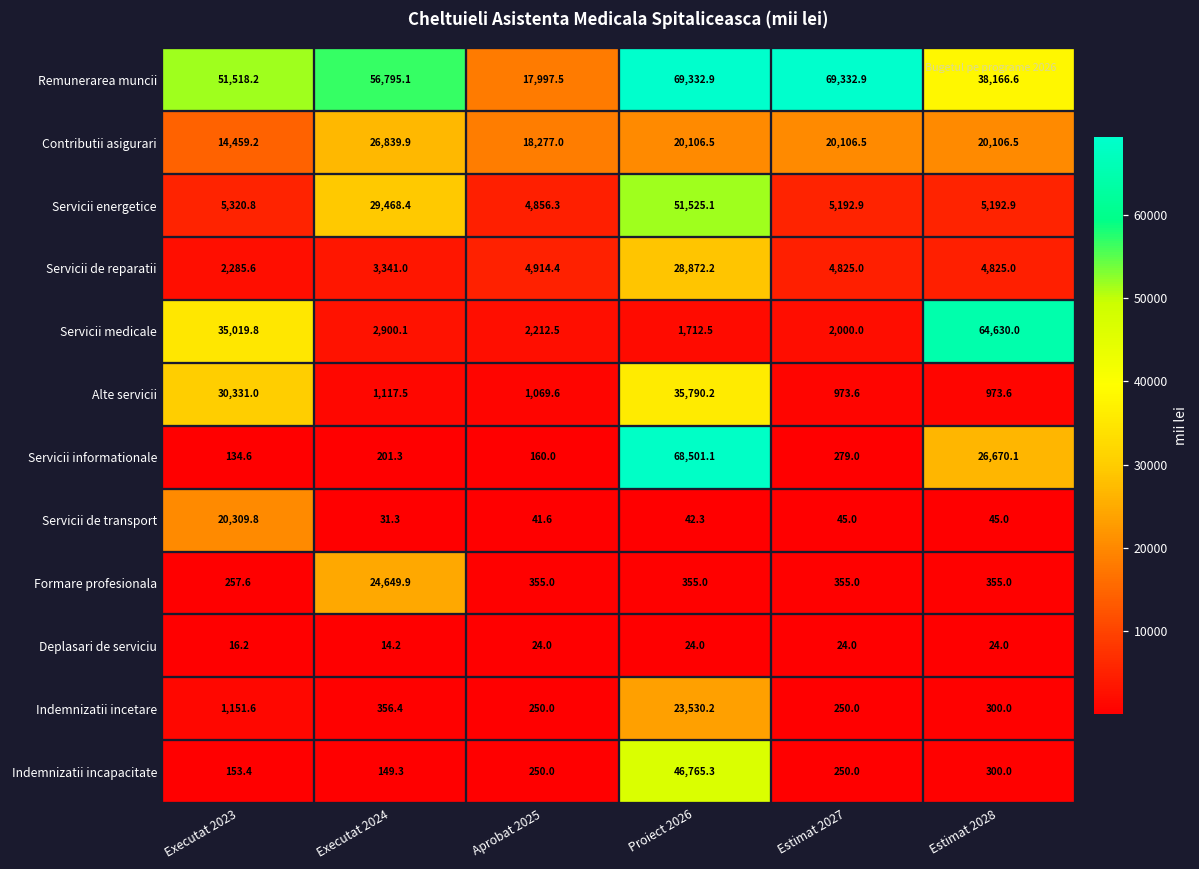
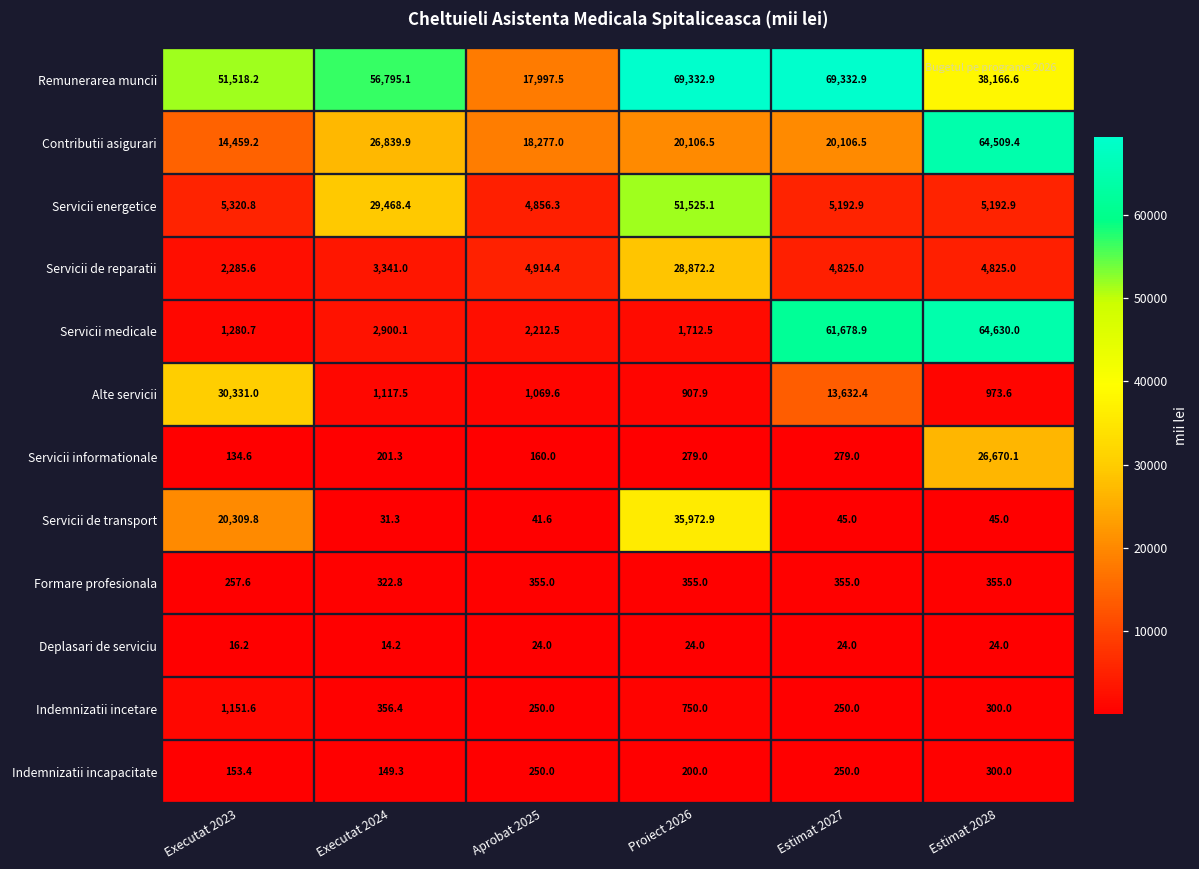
  {
    "Remunerarea muncii": {
      "Executat 2023": "51,518.2",
      "Executat 2024": "56,795.1",
      "Aprobat 2025": "17,997.5",
      "Proiect 2026": "69,332.9",
      "Estimat 2027": "69,332.9"
    },
    "Contributii asigurari": {
      "Executat 2023": "14,459.2",
      "Executat 2024": "26,839.9",
      "Aprobat 2025": "18,277.0",
      "Proiect 2026": "20,106.5",
      "Estimat 2027": "20,106.5",
-     "Estimat 2028": "20,106.5"
+     "Estimat 2028": "64,509.4"
    },
    "Servicii energetice": {
      "Executat 2023": "5,320.8",
      "Executat 2024": "29,468.4",
      "Aprobat 2025": "4,856.3",
      "Proiect 2026": "51,525.1",
      "Estimat 2027": "5,192.9",
      "Estimat 2028": "5,192.9"
    },
    "Servicii de reparatii": {
      "Executat 2023": "2,285.6",
      "Executat 2024": "3,341.0",
      "Aprobat 2025": "4,914.4",
      "Proiect 2026": "28,872.2",
      "Estimat 2027": "4,825.0",
      "Estimat 2028": "4,825.0"
    },
    "Servicii medicale": {
-     "Executat 2023": "35,019.8",
+     "Executat 2023": "1,280.7",
      "Executat 2024": "2,900.1",
      "Aprobat 2025": "2,212.5",
      "Proiect 2026": "1,712.5",
-     "Estimat 2027": "2,000.0",
+     "Estimat 2027": "61,678.9",
      "Estimat 2028": "64,630.0"
    },
    "Alte servicii": {
      "Executat 2023": "30,331.0",
      "Executat 2024": "1,117.5",
      "Aprobat 2025": "1,069.6",
-     "Proiect 2026": "35,790.2",
-     "Estimat 2027": "973.6",
+     "Proiect 2026": "907.9",
+     "Estimat 2027": "13,632.4",
      "Estimat 2028": "973.6"
    },
    "Servicii informationale": {
      "Executat 2023": "134.6",
      "Executat 2024": "201.3",
      "Aprobat 2025": "160.0",
-     "Proiect 2026": "68,501.1",
+     "Proiect 2026": "279.0",
      "Estimat 2027": "279.0",
      "Estimat 2028": "26,670.1"
    },
    "Servicii de transport": {
      "Executat 2023": "20,309.8",
      "Executat 2024": "31.3",
      "Aprobat 2025": "41.6",
-     "Proiect 2026": "42.3",
+     "Proiect 2026": "35,972.9",
      "Estimat 2027": "45.0",
      "Estimat 2028": "45.0"
    },
    "Formare profesionala": {
      "Executat 2023": "257.6",
-     "Executat 2024": "24,649.9",
+     "Executat 2024": "322.8",
      "Aprobat 2025": "355.0",
      "Proiect 2026": "355.0",
      "Estimat 2027": "355.0",
      "Estimat 2028": "355.0"
    },
    "Deplasari de serviciu": {
      "Executat 2023": "16.2",
      "Executat 2024": "14.2",
      "Aprobat 2025": "24.0",
      "Proiect 2026": "24.0",
      "Estimat 2027": "24.0",
      "Estimat 2028": "24.0"
    },
    "Indemnizatii incetare": {
      "Executat 2023": "1,151.6",
      "Executat 2024": "356.4",
      "Aprobat 2025": "250.0",
-     "Proiect 2026": "23,530.2",
+     "Proiect 2026": "750.0",
      "Estimat 2027": "250.0",
      "Estimat 2028": "300.0"
    },
    "Indemnizatii incapacitate": {
      "Executat 2023": "153.4",
      "Executat 2024": "149.3",
      "Aprobat 2025": "250.0",
-     "Proiect 2026": "46,765.3",
+     "Proiect 2026": "200.0",
      "Estimat 2027": "250.0",
      "Estimat 2028": "300.0"
    }
  }
